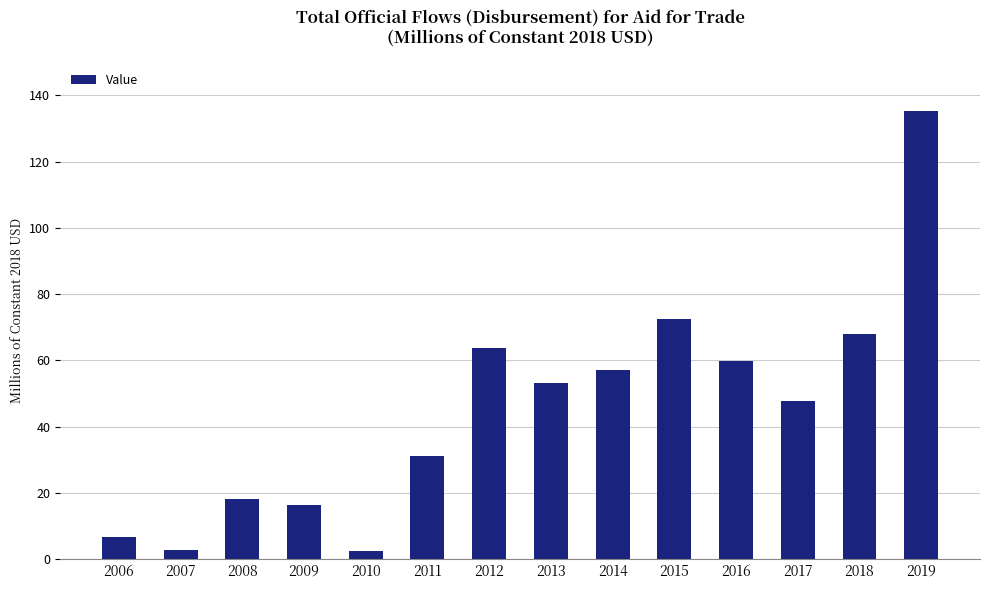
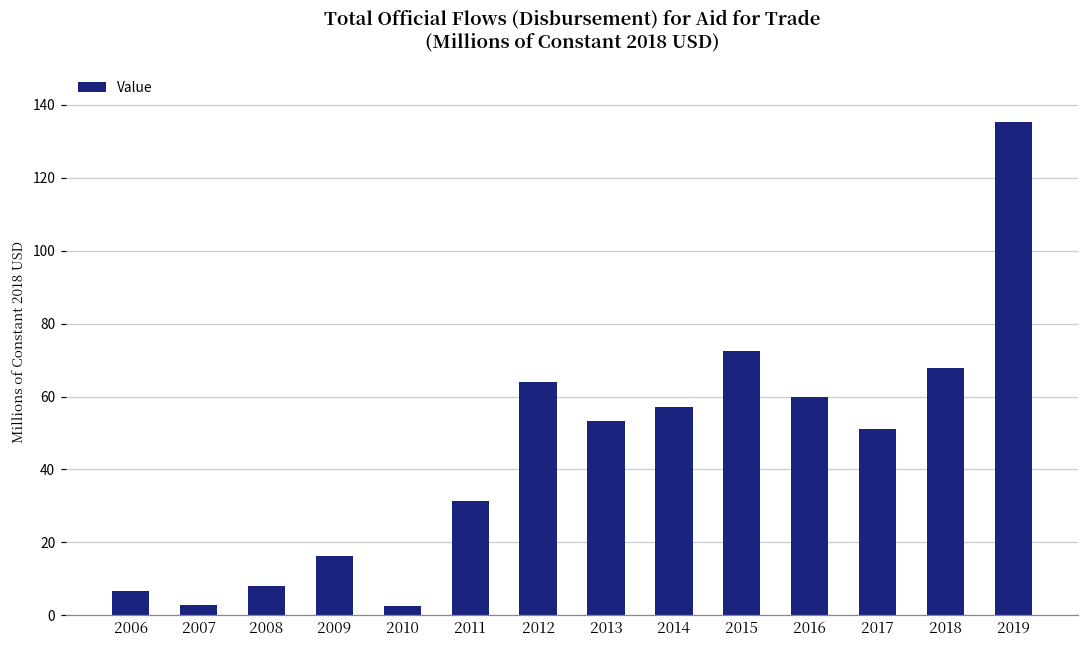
  {
    "2006": 7,
    "2007": 3,
-   "2008": 18,
+   "2008": 8,
    "2009": 16,
    "2010": 2,
    "2011": 31,
    "2012": 64,
    "2013": 53,
    "2014": 57,
    "2015": 73,
    "2016": 60,
-   "2017": 48,
+   "2017": 51,
    "2018": 68,
    "2019": 135
  }
